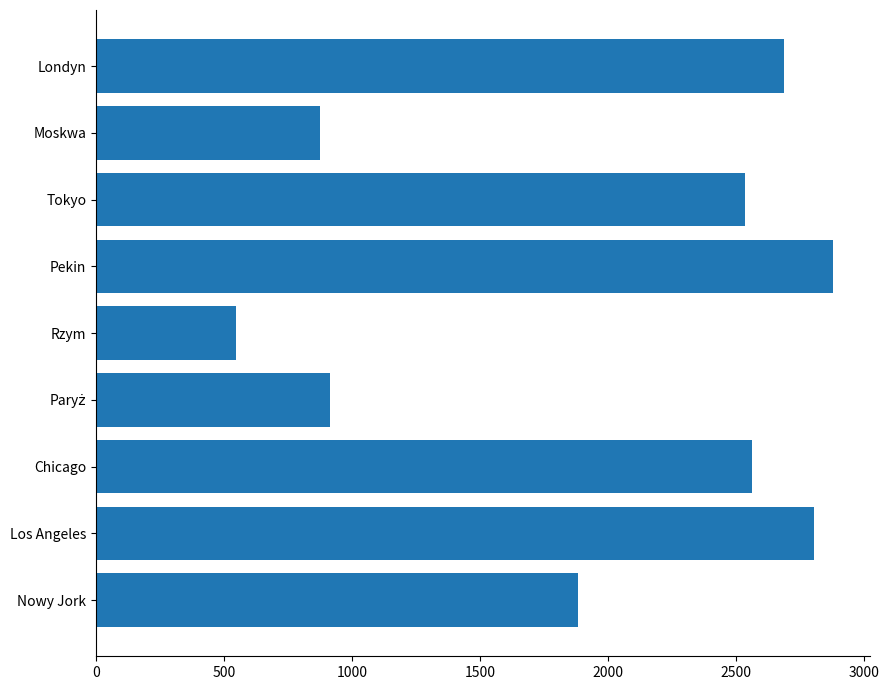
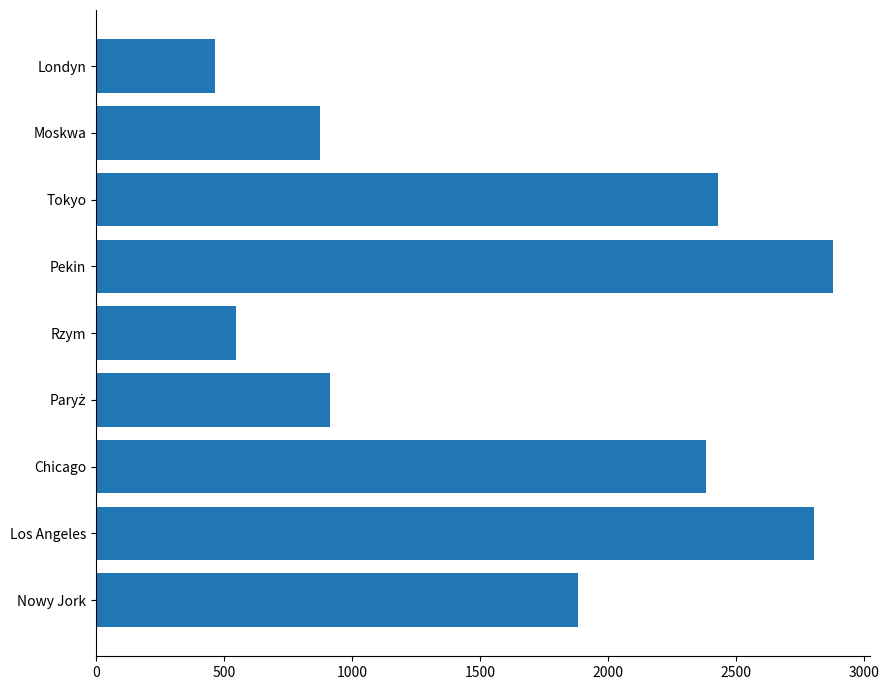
  {
-   "Londyn": 2690,
+   "Londyn": 460,
    "Moskwa": 870,
-   "Tokyo": 2540,
+   "Tokyo": 2430,
    "Pekin": 2880,
    "Rzym": 550,
    "Paryż": 910,
-   "Chicago": 2560,
+   "Chicago": 2380,
    "Los Angeles": 2800,
    "Nowy Jork": 1880
  }
